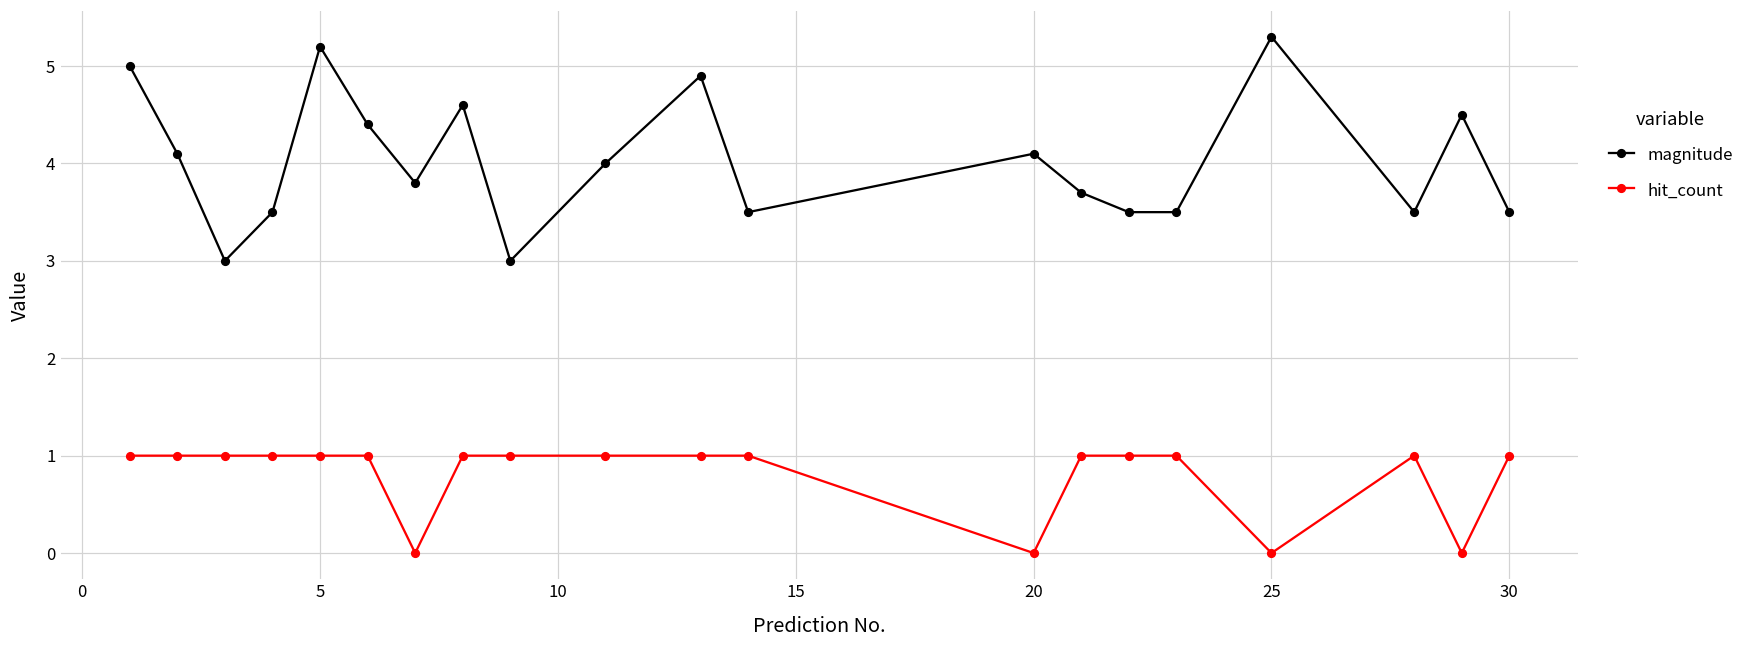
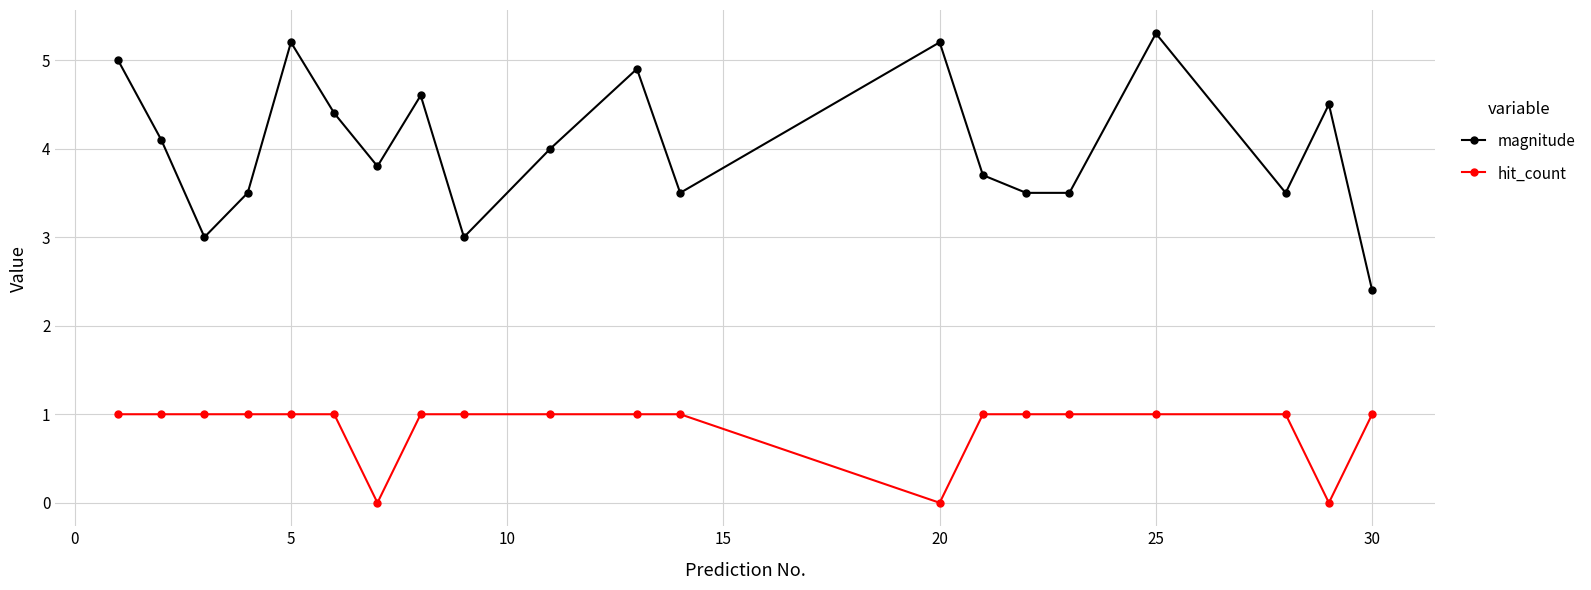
  {
    "magnitude": {
      "5": 5.2,
-     "20": 4.1,
+     "20": 5.2,
      "25": 5.3,
-     "30": 3.5
+     "30": 2.4
    },
    "hit_count": {
      "5": 1,
      "20": 0,
-     "25": 0,
+     "25": 1,
      "30": 1
    }
  }
